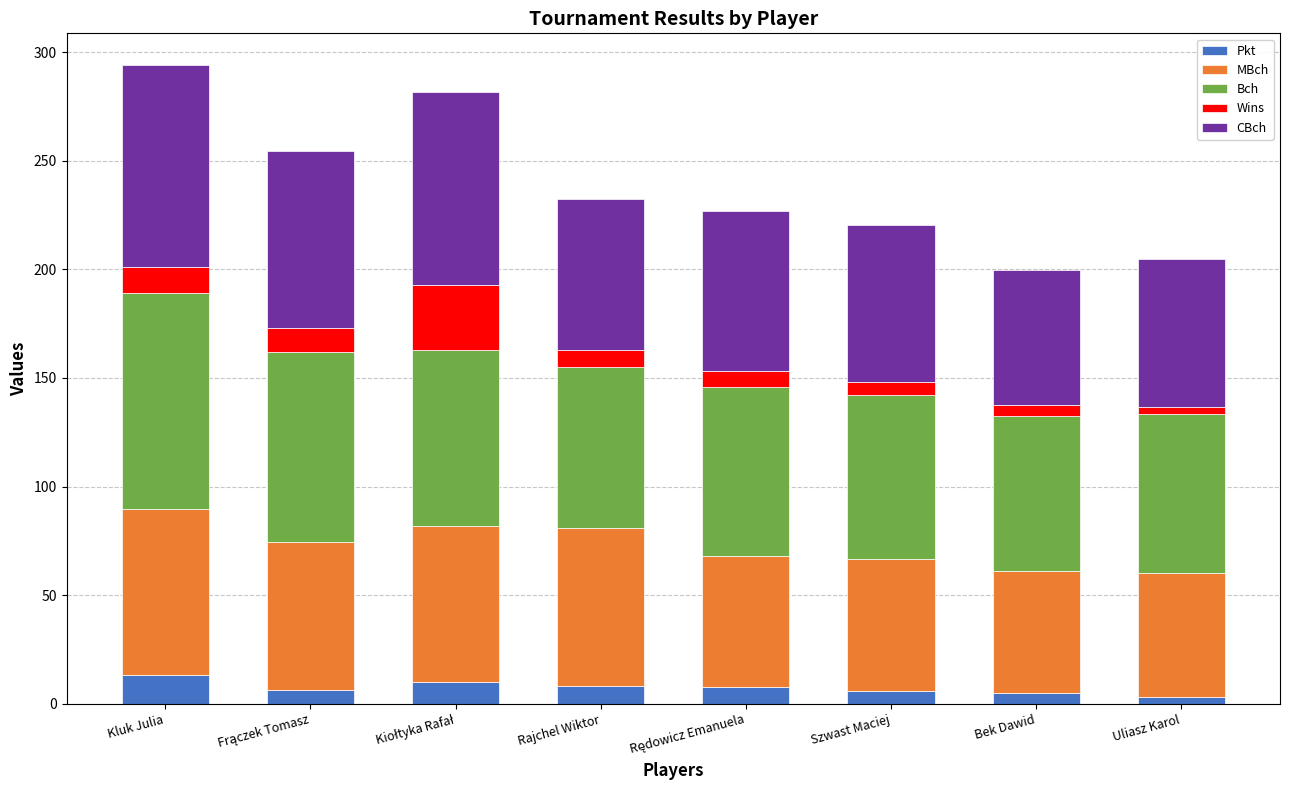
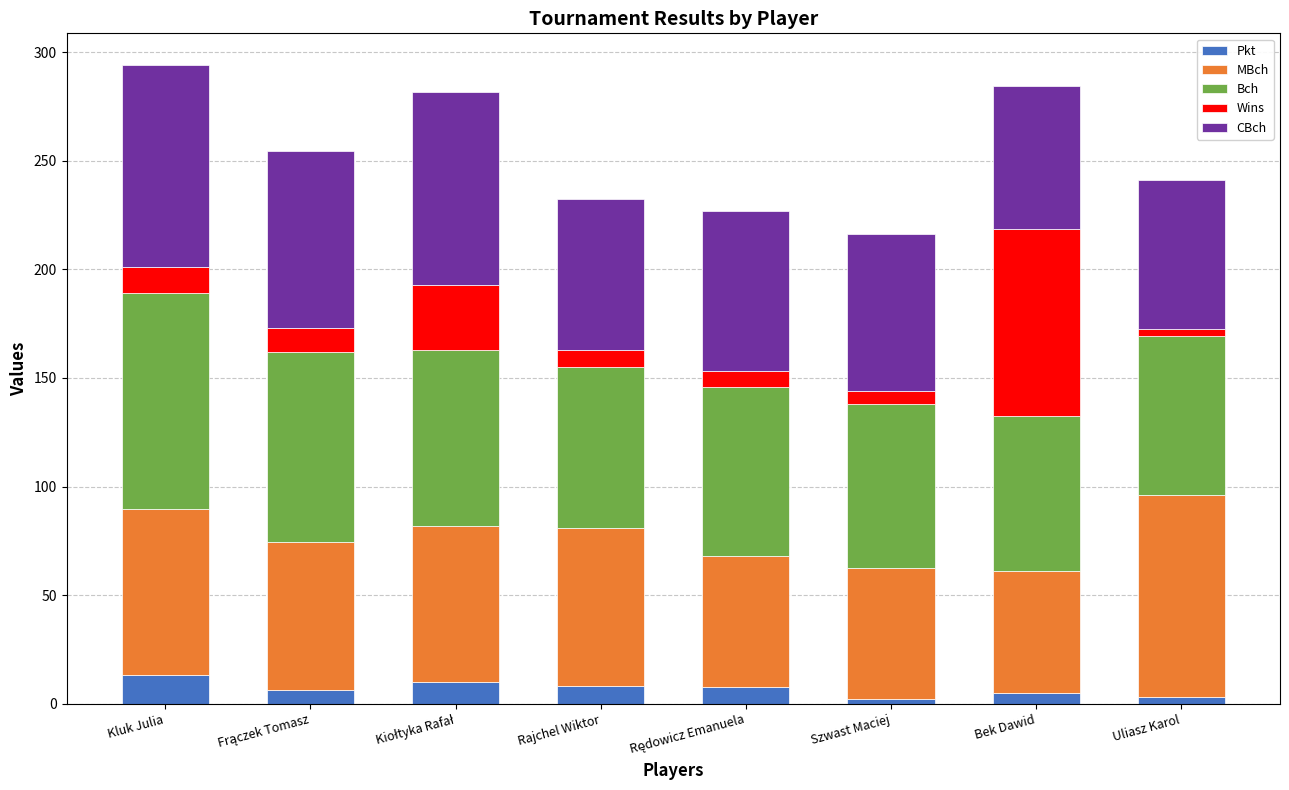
  {
    "Pkt": {
      "Kluk Julia": 13,
      "Frączek Tomasz": 6,
      "Kiołtyka Rafał": 10,
      "Rajchel Wiktor": 8,
      "Rędowicz Emanuela": 8,
-     "Szwast Maciej": 6,
+     "Szwast Maciej": 2,
      "Bek Dawid": 5,
      "Uliasz Karol": 3
    },
    "MBch": {
      "Kluk Julia": 77,
      "Frączek Tomasz": 68,
      "Kiołtyka Rafał": 72,
      "Rajchel Wiktor": 73,
      "Rędowicz Emanuela": 61,
      "Szwast Maciej": 61,
      "Bek Dawid": 56,
-     "Uliasz Karol": 57
+     "Uliasz Karol": 93
    },
    "Bch": {
      "Kluk Julia": 100,
      "Frączek Tomasz": 88,
      "Kiołtyka Rafał": 81,
      "Rajchel Wiktor": 74,
      "Rędowicz Emanuela": 78,
      "Szwast Maciej": 76,
      "Bek Dawid": 72,
      "Uliasz Karol": 74
    },
    "Wins": {
      "Kluk Julia": 12,
      "Frączek Tomasz": 11,
      "Kiołtyka Rafał": 30,
      "Rajchel Wiktor": 8,
      "Rędowicz Emanuela": 7,
      "Szwast Maciej": 6,
-     "Bek Dawid": 5,
+     "Bek Dawid": 86,
      "Uliasz Karol": 3
    },
    "CBch": {
      "Kluk Julia": 93,
      "Frączek Tomasz": 82,
      "Kiołtyka Rafał": 89,
      "Rajchel Wiktor": 70,
      "Rędowicz Emanuela": 74,
      "Szwast Maciej": 73,
-     "Bek Dawid": 62,
+     "Bek Dawid": 66,
      "Uliasz Karol": 69
    }
  }
